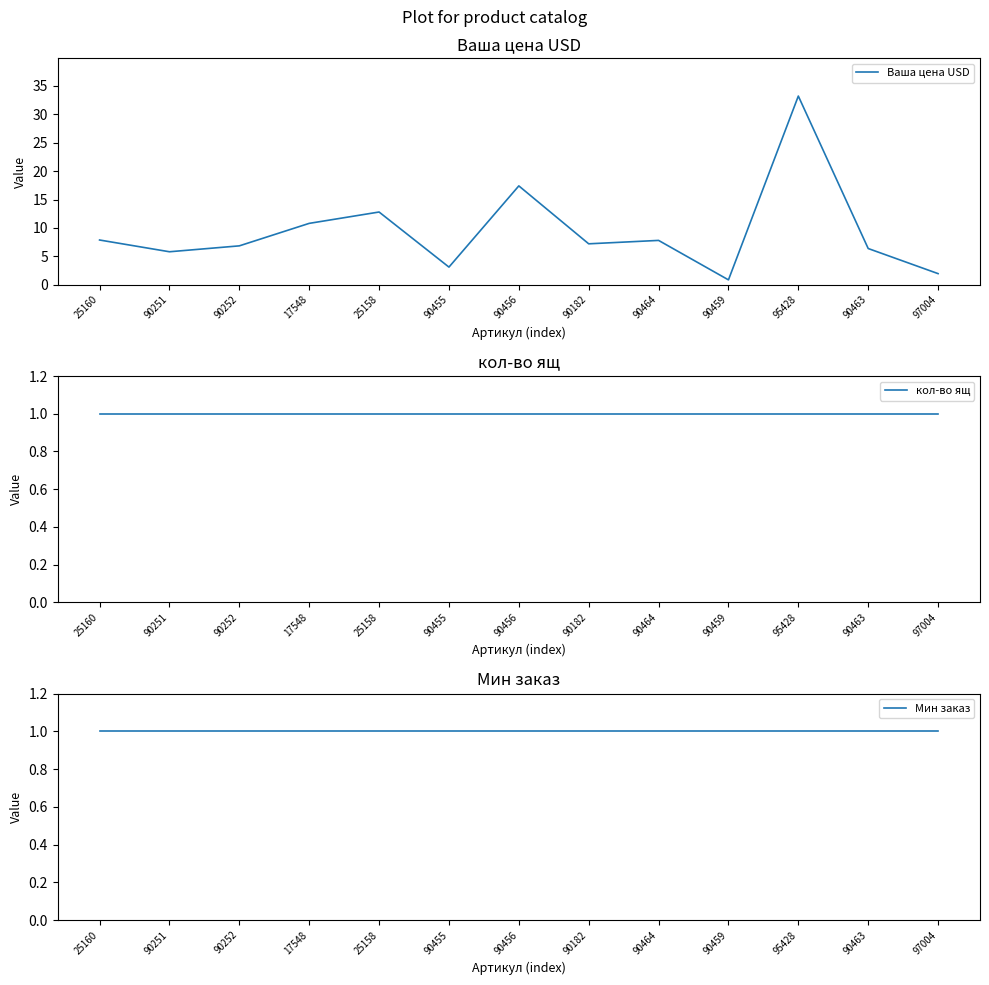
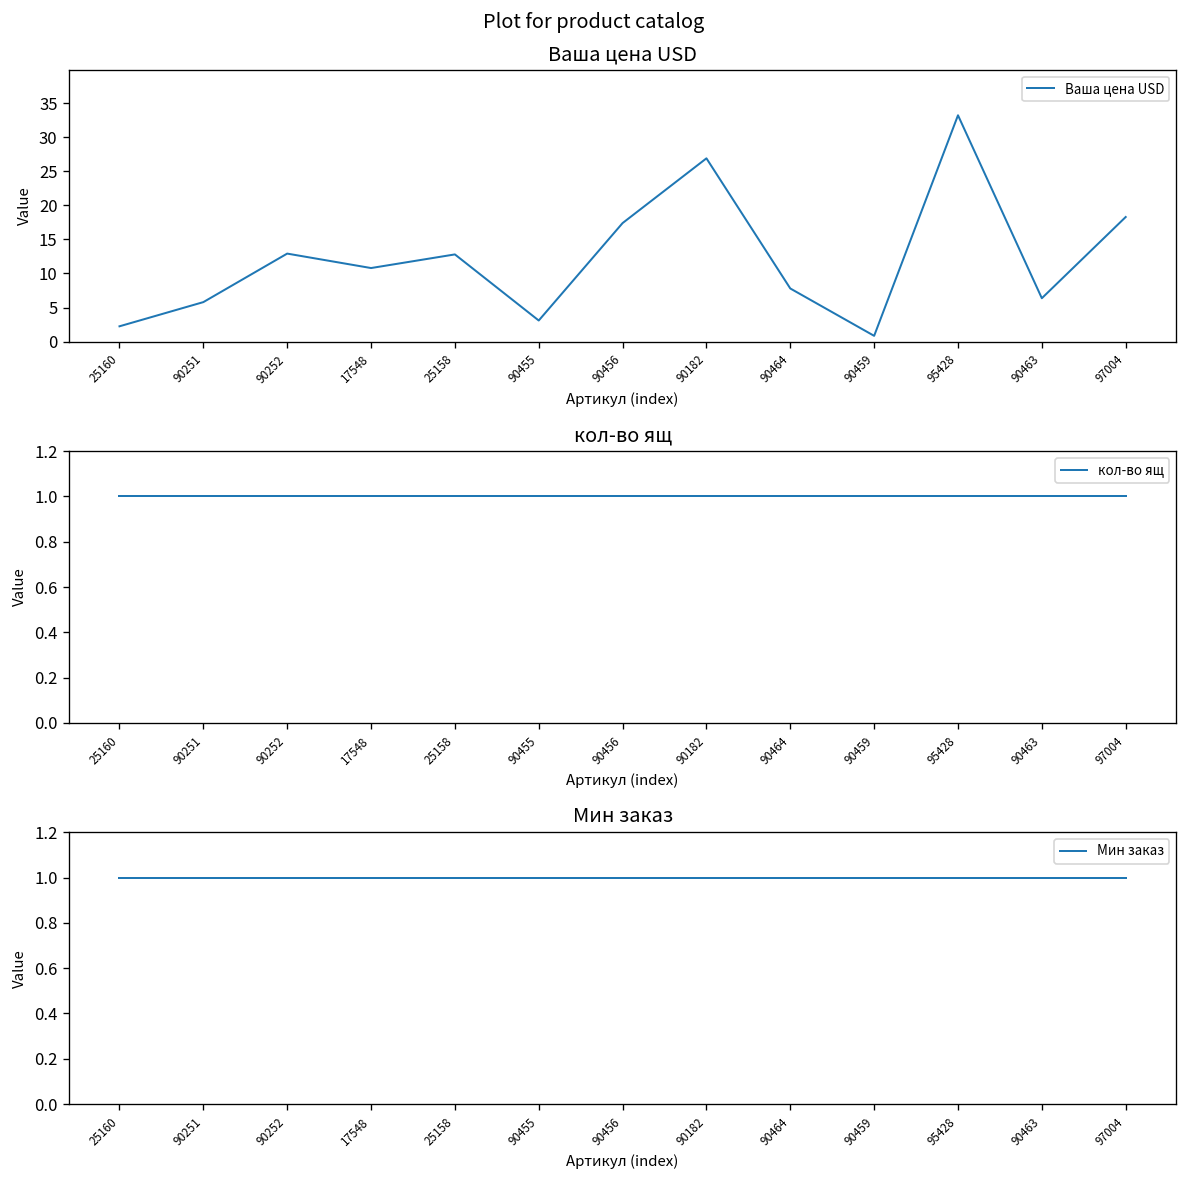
  {
    "Ваша цена USD": {
-     "25160": 8,
+     "25160": 2,
      "90251": 6,
-     "90252": 7,
+     "90252": 13,
      "17548": 11,
      "25158": 13,
      "90455": 3,
      "90456": 17,
-     "90182": 7,
+     "90182": 27,
      "90464": 8,
      "90459": 1,
      "95428": 33,
      "90463": 6,
-     "97004": 2
+     "97004": 18
    },
    "кол-во ящ": {
      "25160": 1.00,
      "90251": 1.00,
      "90252": 1.00,
      "17548": 1.00,
      "25158": 1.00,
      "90455": 1.00,
      "90456": 1.00,
      "90182": 1.00,
      "90464": 1.00,
      "90459": 1.00,
      "95428": 1.00,
      "90463": 1.00,
      "97004": 1.00
    },
    "Мин заказ": {
      "25160": 1.00,
      "90251": 1.00,
      "90252": 1.00,
      "17548": 1.00,
      "25158": 1.00,
      "90455": 1.00,
      "90456": 1.00,
      "90182": 1.00,
      "90464": 1.00,
      "90459": 1.00,
      "95428": 1.00,
      "90463": 1.00,
      "97004": 1.00
    }
  }
